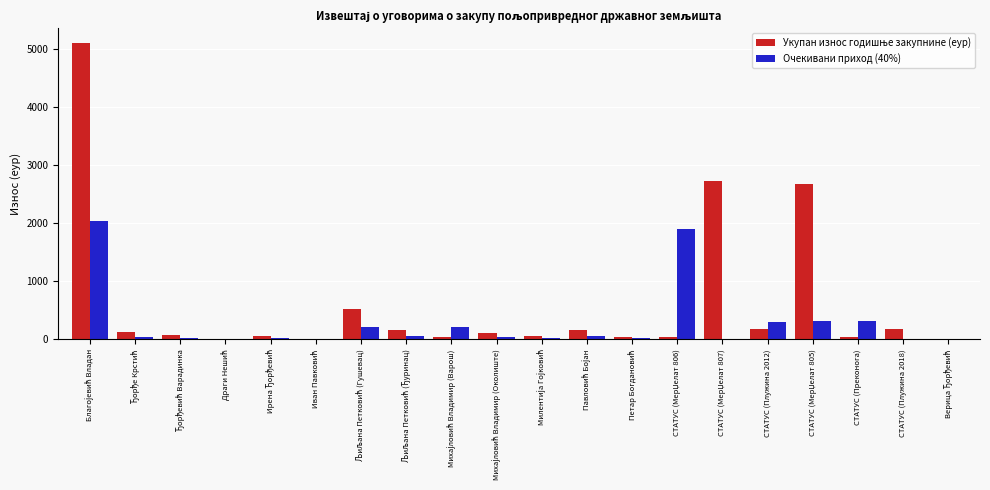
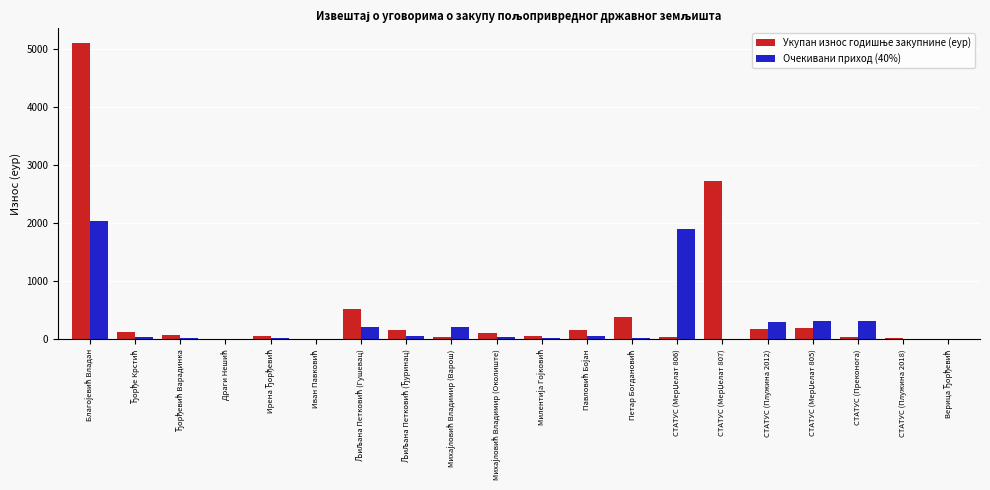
  {
    "Укупан износ годишње закупнине (еур)": {
      "Благојевић Владан": 5100,
      "Ђорђе Крстић": 100,
      "Ђорђевић Варадинка": 100,
      "Ирена Ђорђевић": 100,
      "Љиљана Петковић (Гушевац)": 500,
      "Љиљана Петковић (Ђуринац)": 200,
      "Михајловић Владимир (Варош)": 0,
      "Михајловић Владимир (Околиште)": 100,
      "Милентија Гојковић": 100,
      "Павловић Бојан": 200,
-     "Петар Богдановић": 0,
+     "Петар Богдановић": 400,
      "СТАТУС (Мерџелат 807)": 2700,
      "СТАТУС (Плужина 2012)": 200,
-     "СТАТУС (Мерџелат 805)": 2700,
+     "СТАТУС (Мерџелат 805)": 200,
      "СТАТУС (Преконога)": 0,
-     "СТАТУС (Плужина 2018)": 200
+     "СТАТУС (Плужина 2018)": 0
    },
    "Очекивани приход (40%)": {
      "Благојевић Владан": 2000,
      "Ђорђе Крстић": 0,
      "Љиљана Петковић (Гушевац)": 200,
      "Љиљана Петковић (Ђуринац)": 100,
      "Михајловић Владимир (Варош)": 200,
      "Михајловић Владимир (Околиште)": 0,
      "Павловић Бојан": 100,
      "СТАТУС (Мерџелат 806)": 1900,
      "СТАТУС (Плужина 2012)": 300,
      "СТАТУС (Мерџелат 805)": 300,
      "СТАТУС (Преконога)": 300
    }
  }
